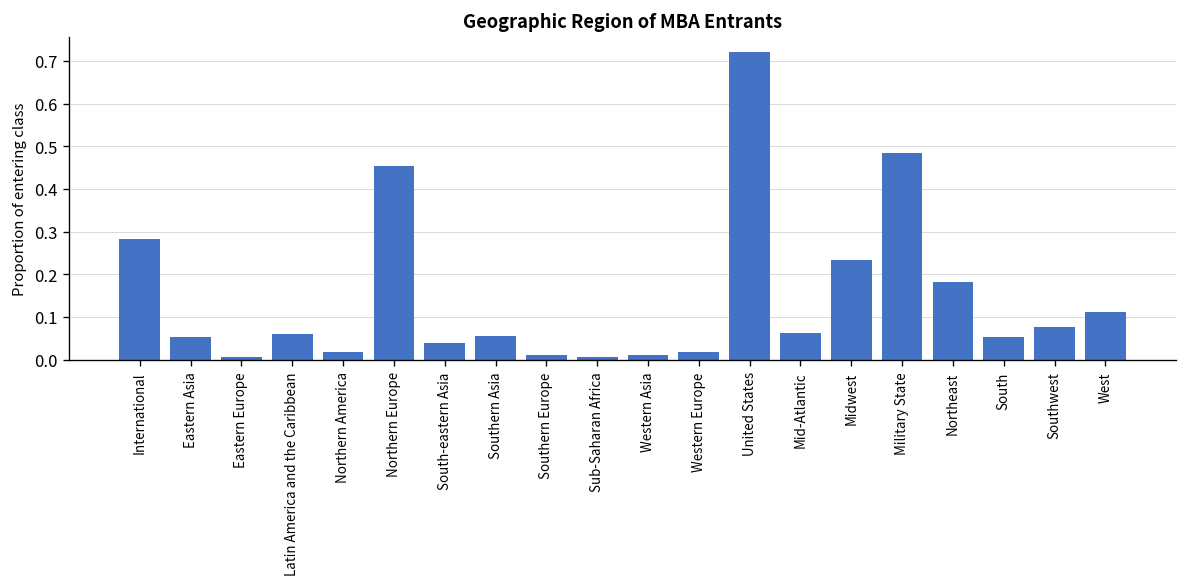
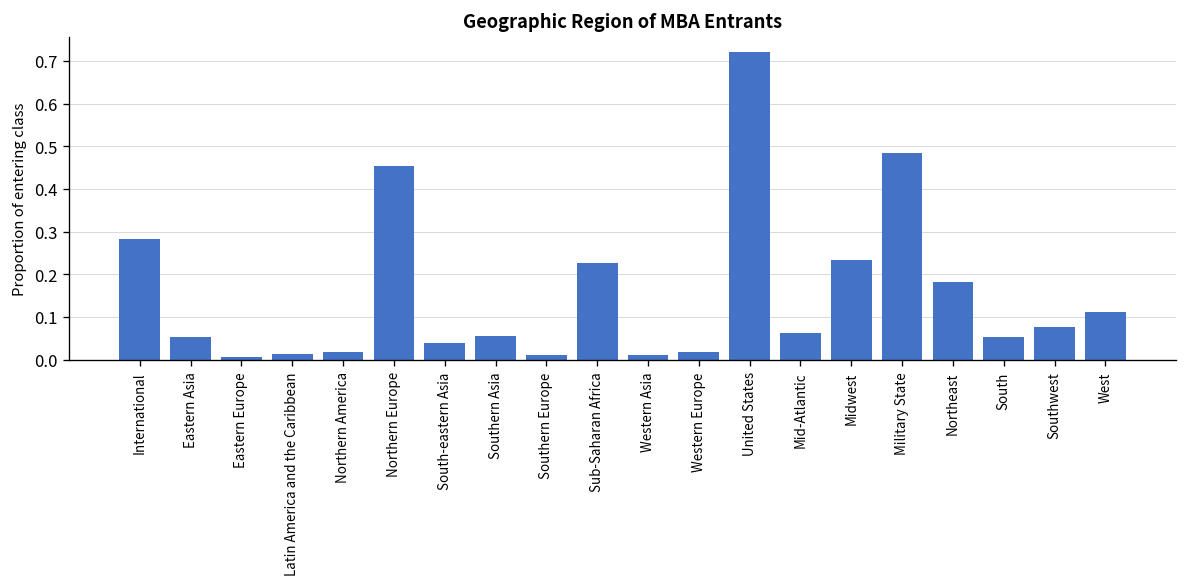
  {
    "International": 0.28,
    "Eastern Asia": 0.05,
-   "Latin America and the Caribbean": 0.06,
+   "Latin America and the Caribbean": 0.01,
    "Northern America": 0.02,
    "Northern Europe": 0.45,
    "South-eastern Asia": 0.04,
    "Southern Asia": 0.06,
    "Southern Europe": 0.01,
-   "Sub-Saharan Africa": 0.01,
+   "Sub-Saharan Africa": 0.23,
    "Western Asia": 0.01,
    "Western Europe": 0.02,
    "United States": 0.72,
    "Mid-Atlantic": 0.06,
    "Midwest": 0.23,
    "Military State": 0.48,
    "Northeast": 0.18,
    "South": 0.05,
    "Southwest": 0.08,
    "West": 0.11
  }
